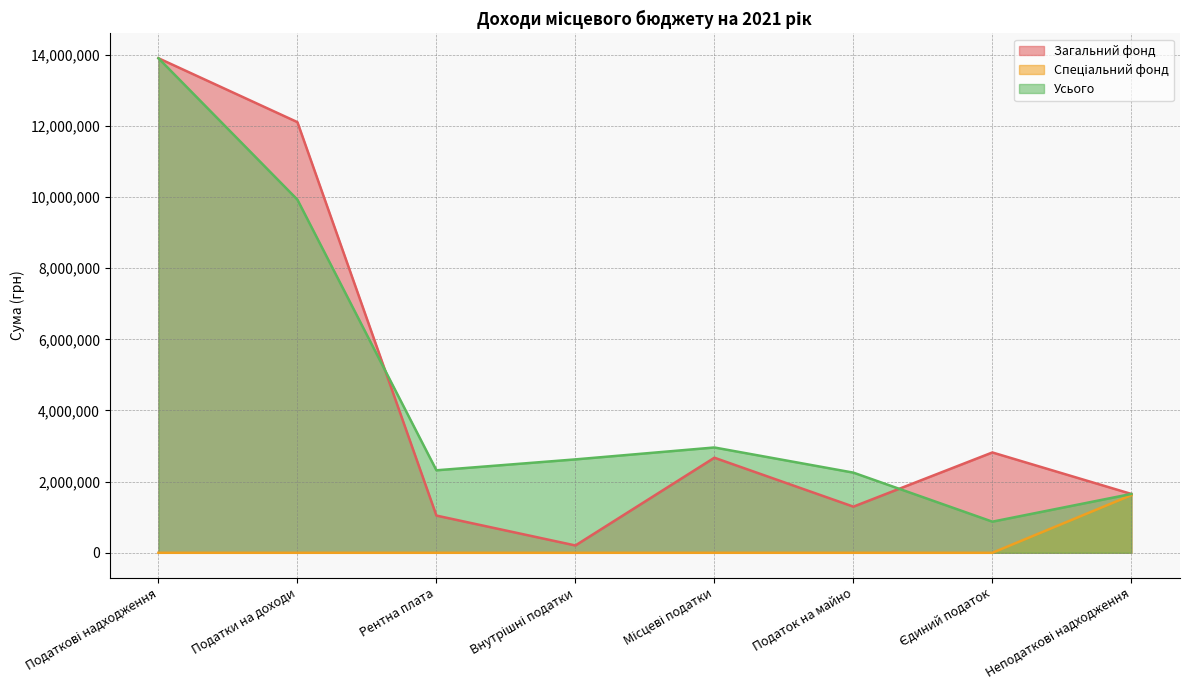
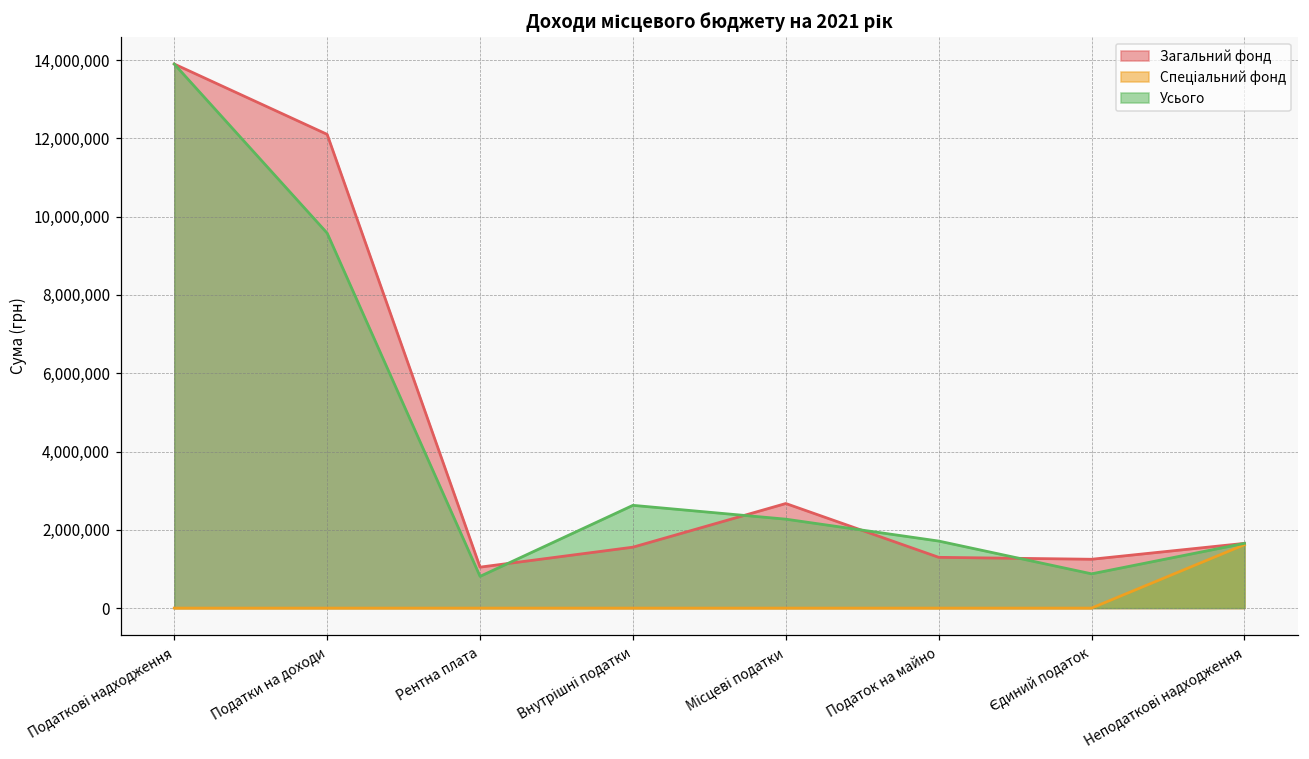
  {
    "Загальний фонд": {
      "Податки на доходи": "12,100,000",
      "Рентна плата": "1,000,000",
-     "Внутрішні податки": "200,000",
+     "Внутрішні податки": "1,600,000",
      "Місцеві податки": "2,700,000",
      "Податок на майно": "1,300,000",
-     "Єдиний податок": "2,800,000"
+     "Єдиний податок": "1,200,000"
    },
    "Спеціальний фонд": {
      "Податкові надходження": "0",
      "Податки на доходи": "0",
      "Рентна плата": "0",
      "Внутрішні податки": "0",
      "Місцеві податки": "0",
      "Податок на майно": "0",
      "Єдиний податок": "0"
    },
    "Усього": {
-     "Податки на доходи": "9,900,000",
-     "Рентна плата": "2,300,000",
+     "Податки на доходи": "9,600,000",
+     "Рентна плата": "800,000",
      "Внутрішні податки": "2,600,000",
-     "Місцеві податки": "3,000,000",
-     "Податок на майно": "2,300,000",
+     "Місцеві податки": "2,300,000",
+     "Податок на майно": "1,700,000",
      "Єдиний податок": "900,000"
    }
  }
